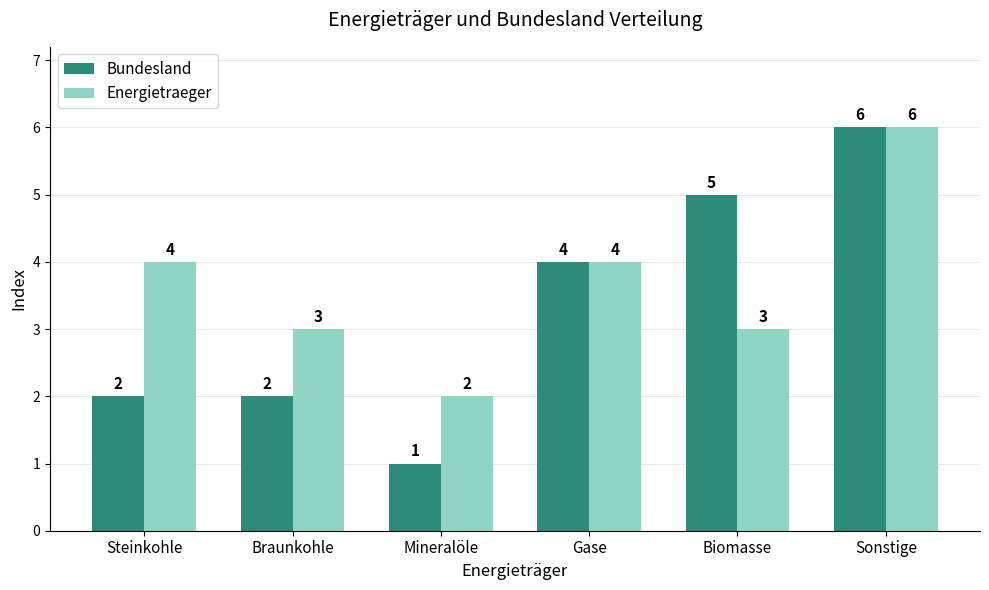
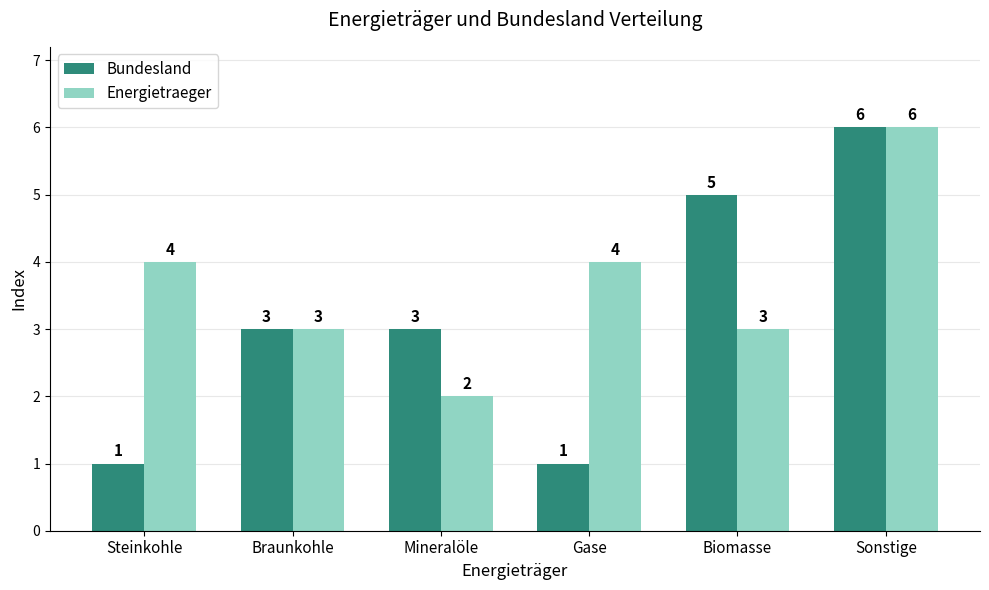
  {
    "Bundesland": {
-     "Steinkohle": 2,
-     "Braunkohle": 2,
-     "Mineralöle": 1,
-     "Gase": 4,
+     "Steinkohle": 1,
+     "Braunkohle": 3,
+     "Mineralöle": 3,
+     "Gase": 1,
      "Biomasse": 5,
      "Sonstige": 6
    },
    "Energietraeger": {
      "Steinkohle": 4,
      "Braunkohle": 3,
      "Mineralöle": 2,
      "Gase": 4,
      "Biomasse": 3,
      "Sonstige": 6
    }
  }
